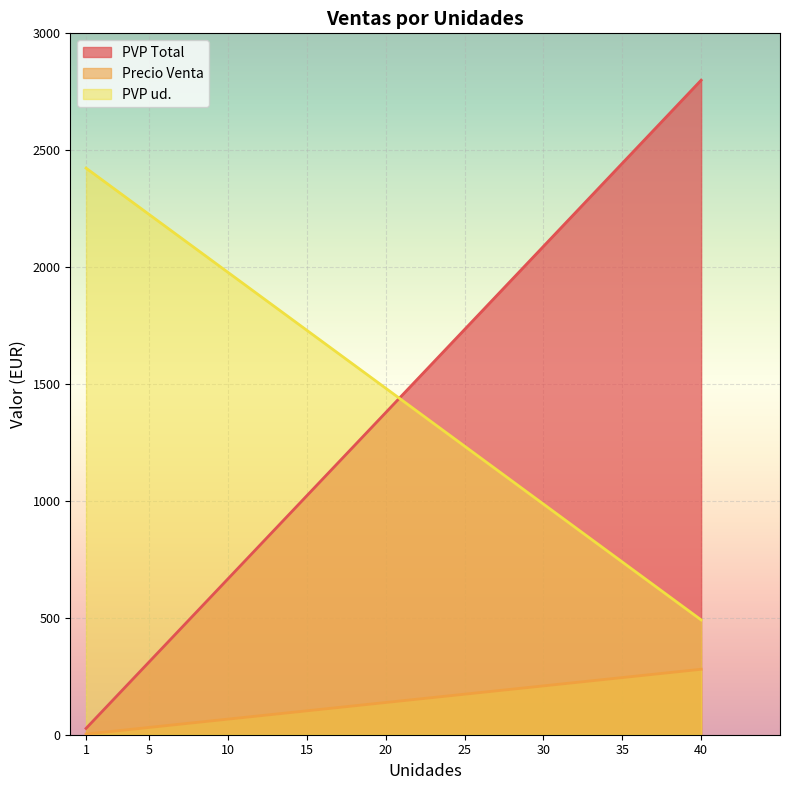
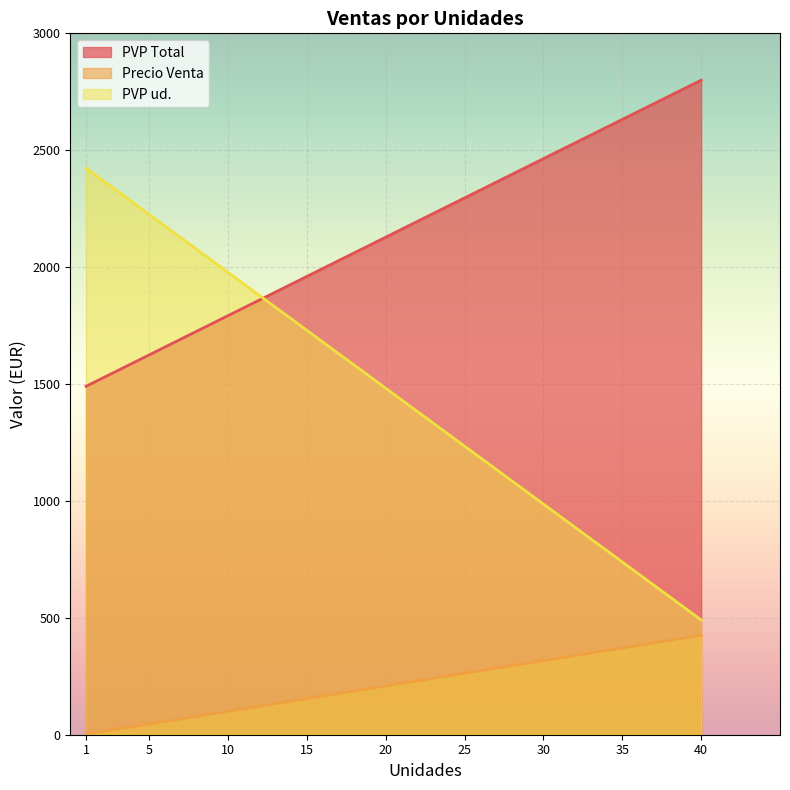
  {
    "PVP Total": {
-     "1": 30,
+     "1": 1490,
      "40": 2800
    },
    "Precio Venta": {
      "1": 0,
-     "40": 280
+     "40": 430
    },
    "PVP ud.": {
      "1": 2420,
      "40": 490
    }
  }
